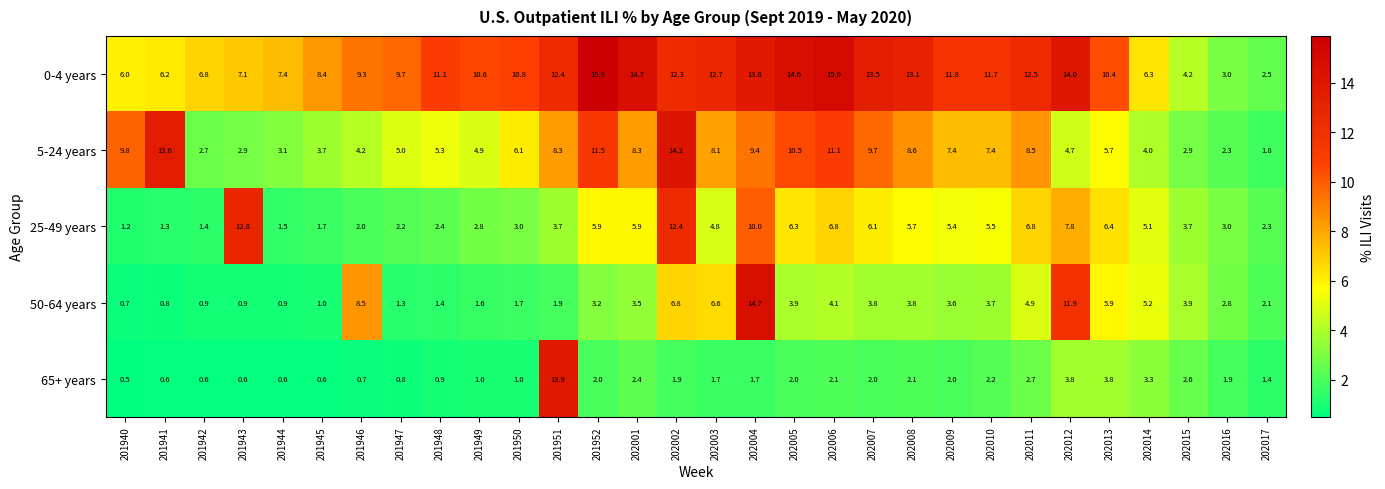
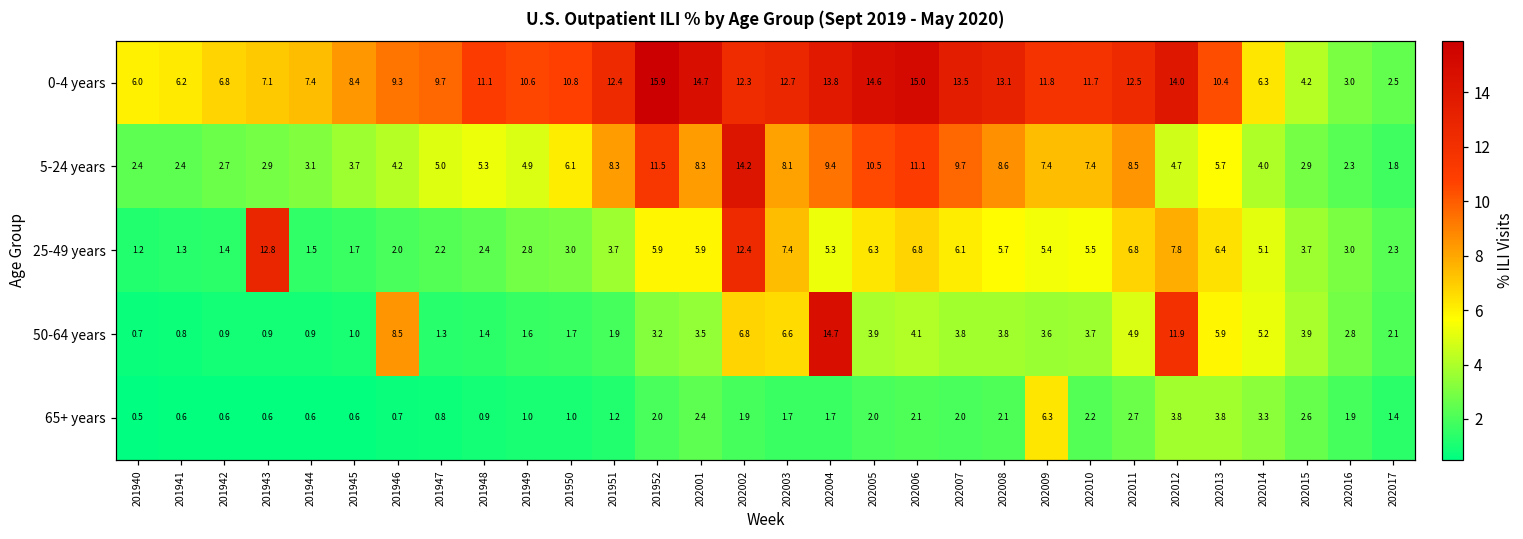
  {
    "0-4 years": {
      "201940": 6.0,
      "201941": 6.2,
      "201942": 6.8,
      "201943": 7.1,
      "201944": 7.4,
      "201945": 8.4,
      "201946": 9.3,
      "201947": 9.7,
      "201948": 11.1,
      "201949": 10.6,
      "201950": 10.8,
      "201951": 12.4,
      "201952": 15.9,
      "202001": 14.7,
      "202002": 12.3,
      "202003": 12.7,
      "202004": 13.8,
      "202005": 14.6,
      "202006": 15.0,
      "202007": 13.5,
      "202008": 13.1,
      "202009": 11.8,
      "202010": 11.7,
      "202011": 12.5,
      "202012": 14.0,
      "202013": 10.4,
      "202014": 6.3,
      "202015": 4.2,
      "202016": 3.0,
      "202017": 2.5
    },
    "5-24 years": {
-     "201940": 9.8,
-     "201941": 13.6,
+     "201940": 2.4,
+     "201941": 2.4,
      "201942": 2.7,
      "201943": 2.9,
      "201944": 3.1,
      "201945": 3.7,
      "201946": 4.2,
      "201947": 5.0,
      "201948": 5.3,
      "201949": 4.9,
      "201950": 6.1,
      "201951": 8.3,
      "201952": 11.5,
      "202001": 8.3,
      "202002": 14.2,
      "202003": 8.1,
      "202004": 9.4,
      "202005": 10.5,
      "202006": 11.1,
      "202007": 9.7,
      "202008": 8.6,
      "202009": 7.4,
      "202010": 7.4,
      "202011": 8.5,
      "202012": 4.7,
      "202013": 5.7,
      "202014": 4.0,
      "202015": 2.9,
      "202016": 2.3,
      "202017": 1.8
    },
    "25-49 years": {
      "201940": 1.2,
      "201941": 1.3,
      "201942": 1.4,
      "201943": 12.8,
      "201944": 1.5,
      "201945": 1.7,
      "201946": 2.0,
      "201947": 2.2,
      "201948": 2.4,
      "201949": 2.8,
      "201950": 3.0,
      "201951": 3.7,
      "201952": 5.9,
      "202001": 5.9,
      "202002": 12.4,
-     "202003": 4.8,
-     "202004": 10.0,
+     "202003": 7.4,
+     "202004": 5.3,
      "202005": 6.3,
      "202006": 6.8,
      "202007": 6.1,
      "202008": 5.7,
      "202009": 5.4,
      "202010": 5.5,
      "202011": 6.8,
      "202012": 7.8,
      "202013": 6.4,
      "202014": 5.1,
      "202015": 3.7,
      "202016": 3.0,
      "202017": 2.3
    },
    "50-64 years": {
      "201940": 0.7,
      "201941": 0.8,
      "201942": 0.9,
      "201943": 0.9,
      "201944": 0.9,
      "201945": 1.0,
      "201946": 8.5,
      "201947": 1.3,
      "201948": 1.4,
      "201949": 1.6,
      "201950": 1.7,
      "201951": 1.9,
      "201952": 3.2,
      "202001": 3.5,
      "202002": 6.8,
      "202003": 6.6,
      "202004": 14.7,
      "202005": 3.9,
      "202006": 4.1,
      "202007": 3.8,
      "202008": 3.8,
      "202009": 3.6,
      "202010": 3.7,
      "202011": 4.9,
      "202012": 11.9,
      "202013": 5.9,
      "202014": 5.2,
      "202015": 3.9,
      "202016": 2.8,
      "202017": 2.1
    },
    "65+ years": {
      "201940": 0.5,
      "201941": 0.6,
      "201942": 0.6,
      "201943": 0.6,
      "201944": 0.6,
      "201945": 0.6,
      "201946": 0.7,
      "201947": 0.8,
      "201948": 0.9,
      "201949": 1.0,
      "201950": 1.0,
-     "201951": 13.9,
+     "201951": 1.2,
      "201952": 2.0,
      "202001": 2.4,
      "202002": 1.9,
      "202003": 1.7,
      "202004": 1.7,
      "202005": 2.0,
      "202006": 2.1,
      "202007": 2.0,
      "202008": 2.1,
-     "202009": 2.0,
+     "202009": 6.3,
      "202010": 2.2,
      "202011": 2.7,
      "202012": 3.8,
      "202013": 3.8,
      "202014": 3.3,
      "202015": 2.6,
      "202016": 1.9,
      "202017": 1.4
    }
  }
